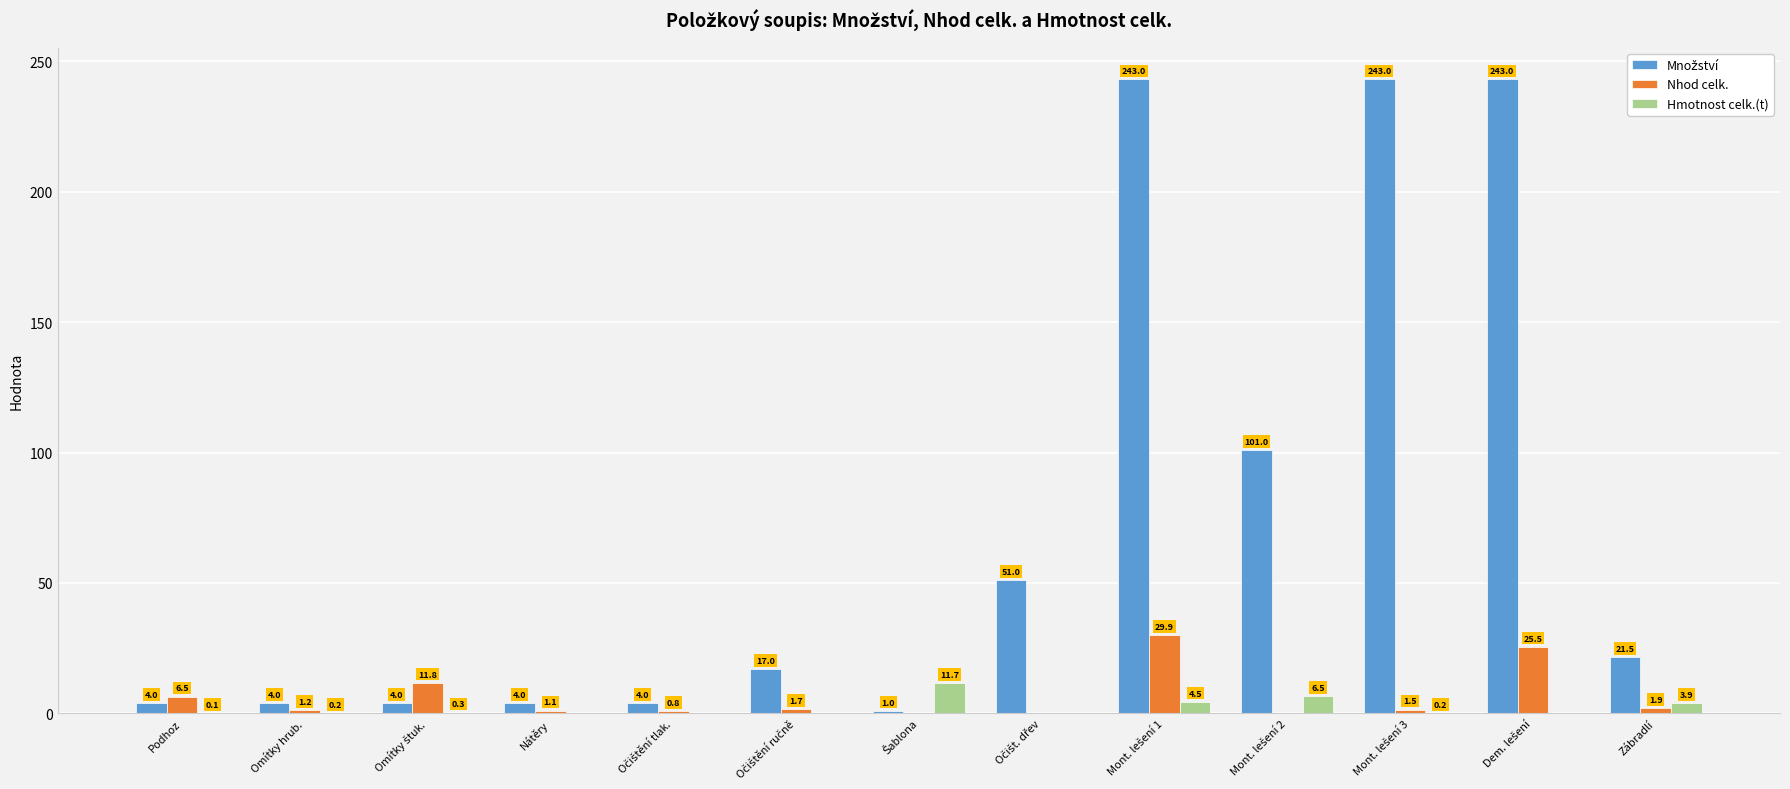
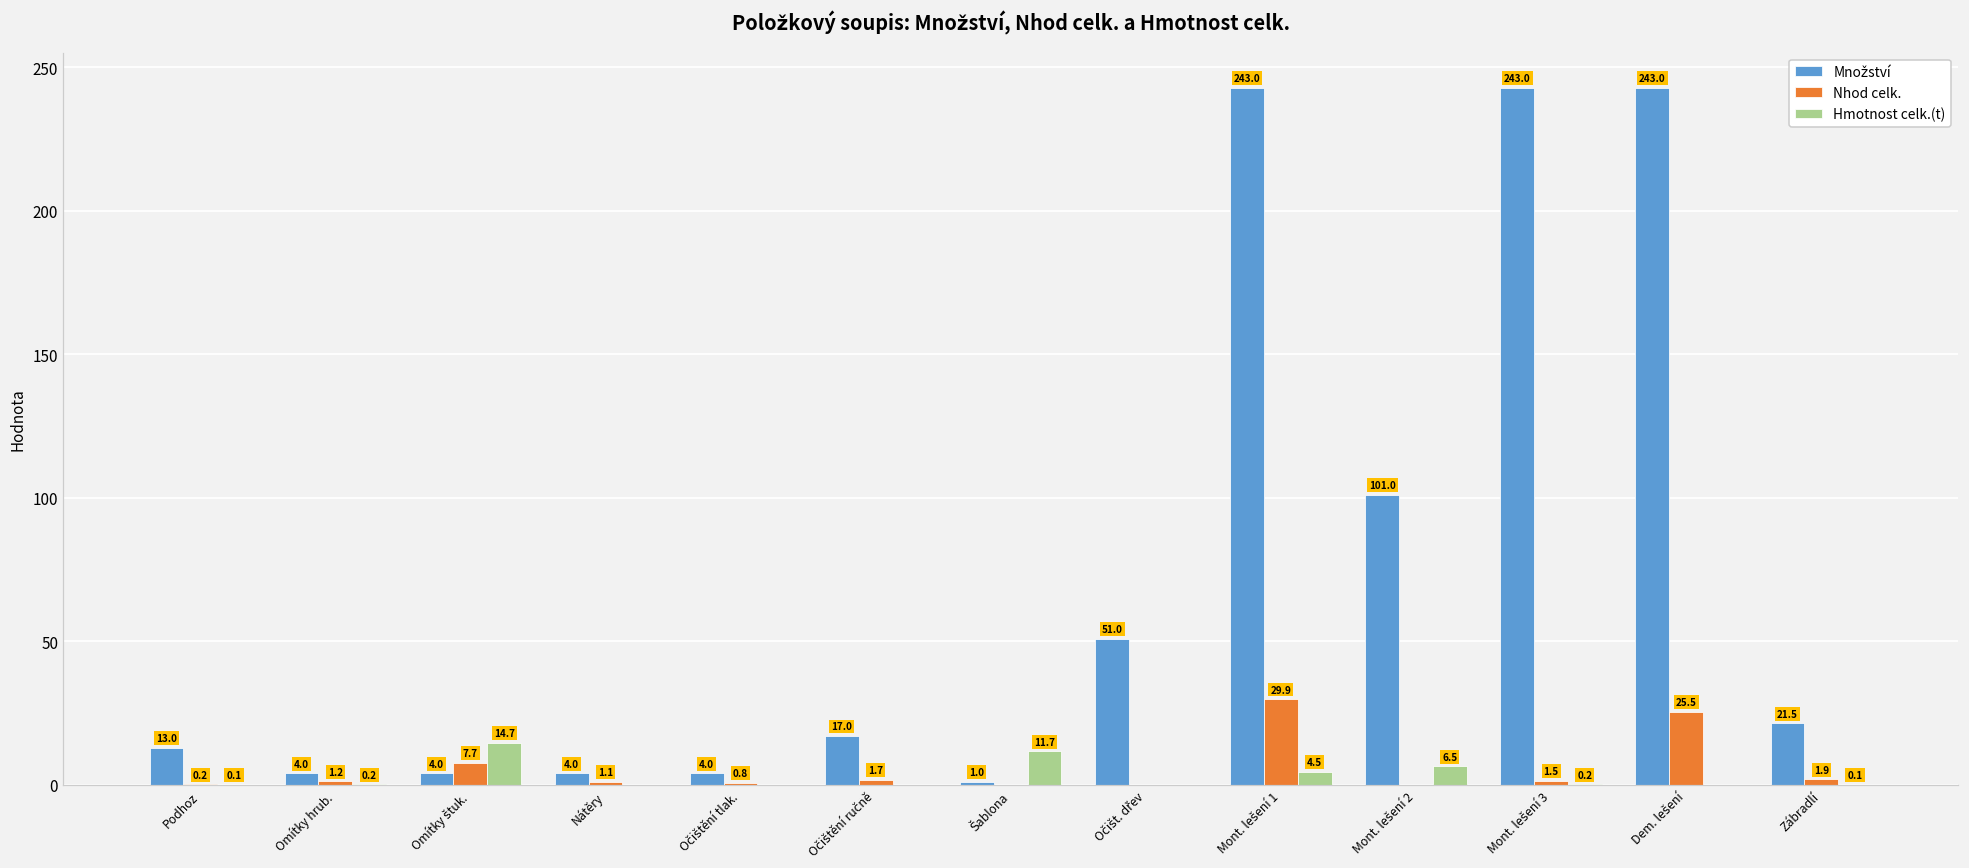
  {
    "Množství": {
-     "Podhoz": 4.0
+     "Podhoz": 13.0
    },
    "Nhod celk.": {
-     "Podhoz": 6.5,
-     "Omítky štuk.": 11.8
+     "Podhoz": 0.2,
+     "Omítky štuk.": 7.7
    },
    "Hmotnost celk.(t)": {
-     "Omítky štuk.": 0.3,
-     "Zábradlí": 3.9
+     "Omítky štuk.": 14.7,
+     "Zábradlí": 0.1
    }
  }
